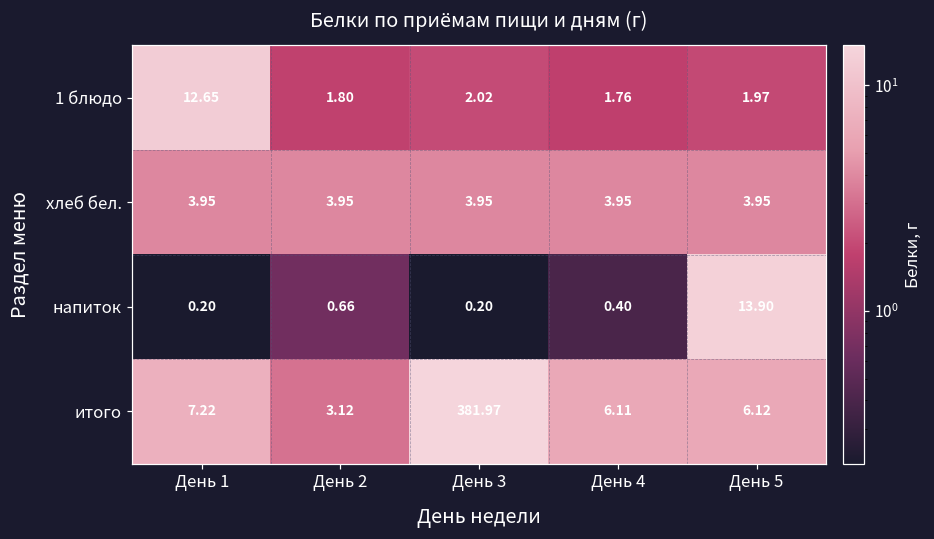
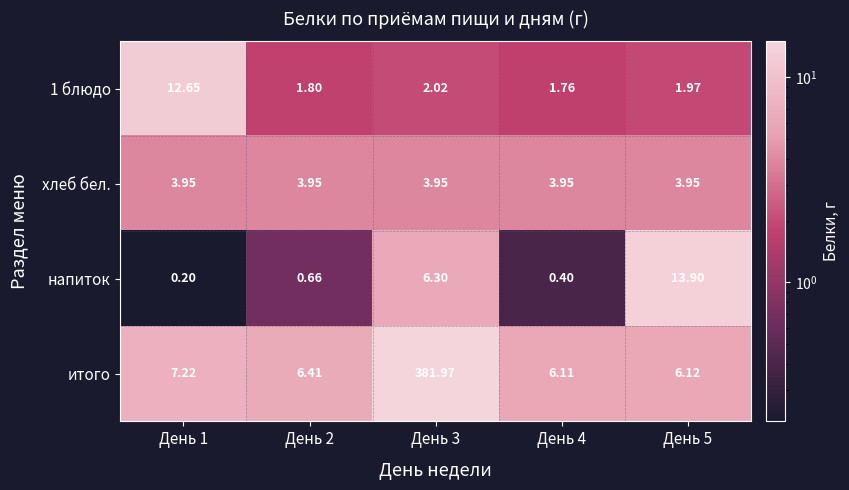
  {
    "1 блюдо": {
      "День 1": 12.65,
      "День 2": 1.80,
      "День 3": 2.02,
      "День 4": 1.76,
      "День 5": 1.97
    },
    "хлеб бел.": {
      "День 1": 3.95,
      "День 2": 3.95,
      "День 3": 3.95,
      "День 4": 3.95,
      "День 5": 3.95
    },
    "напиток": {
      "День 1": 0.20,
      "День 2": 0.66,
-     "День 3": 0.20,
+     "День 3": 6.30,
      "День 4": 0.40
    },
    "итого": {
      "День 1": 7.22,
-     "День 2": 3.12,
+     "День 2": 6.41,
      "День 4": 6.11,
      "День 5": 6.12
    }
  }
